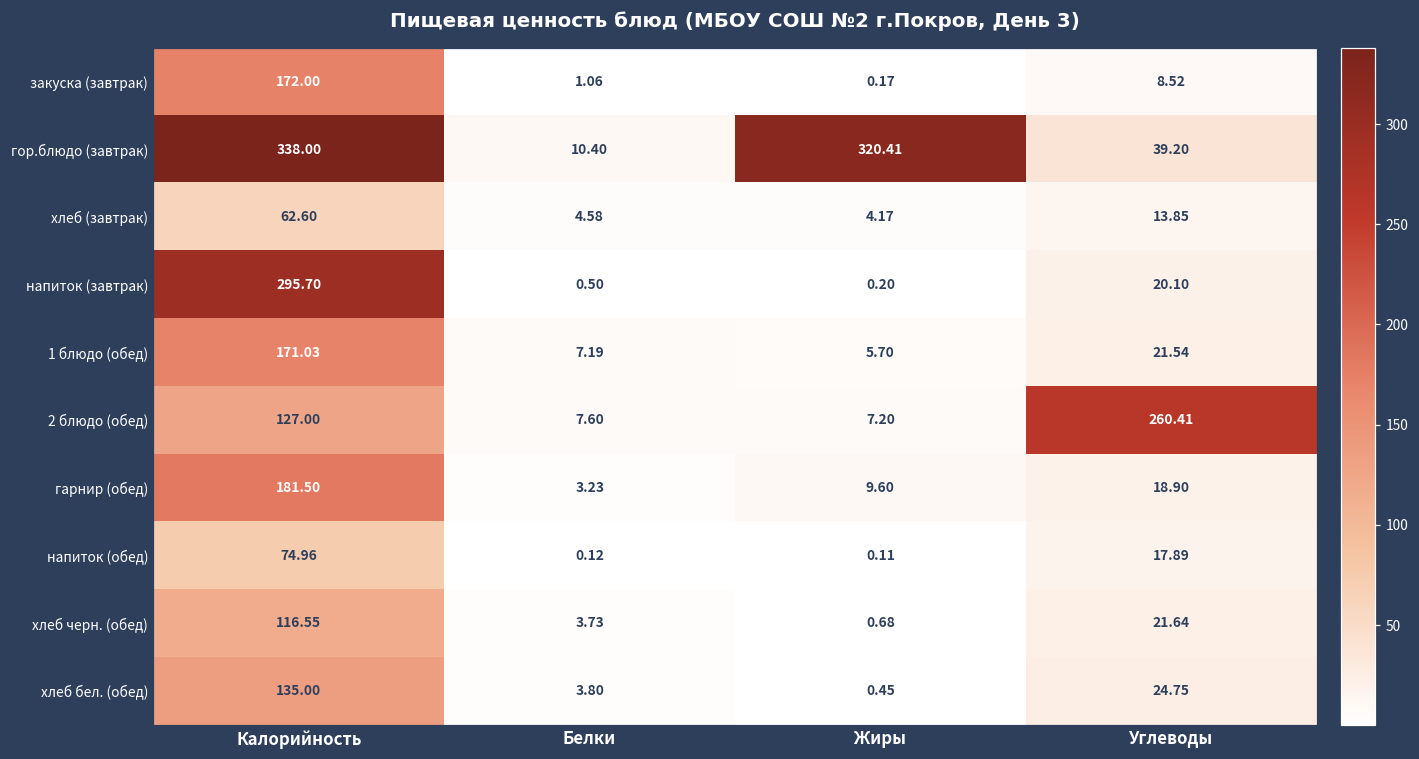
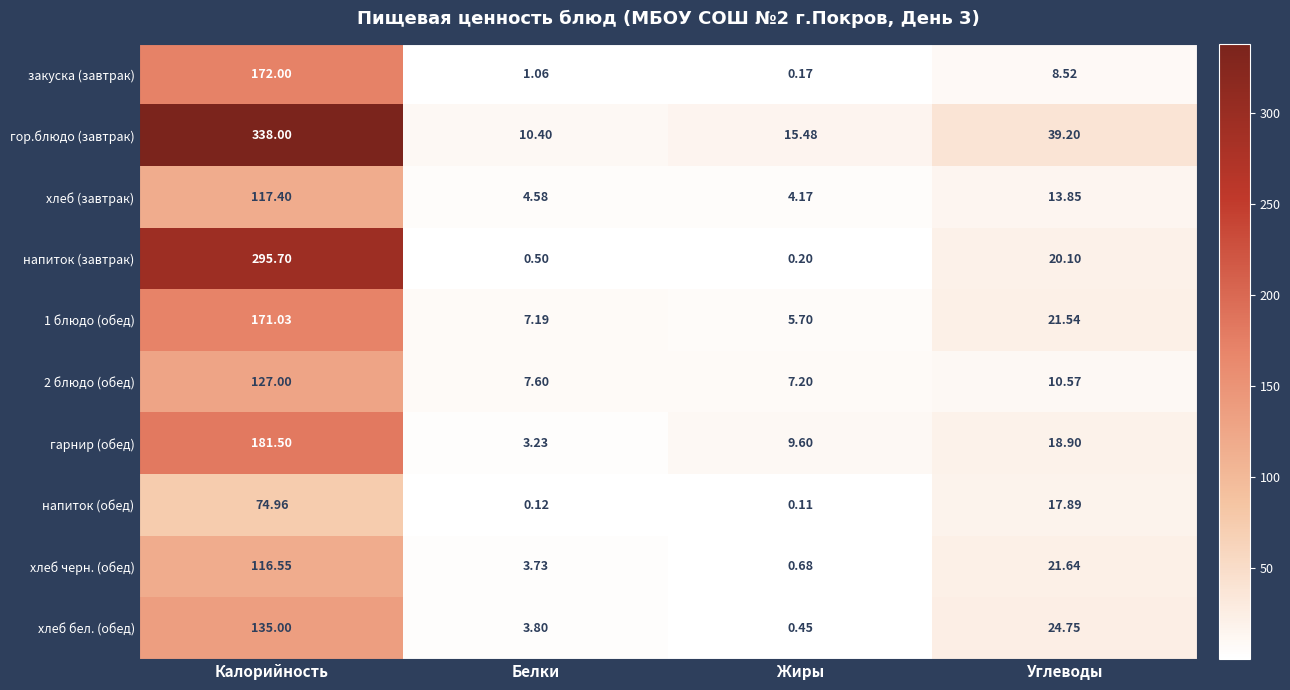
  {
    "закуска (завтрак)": {
      "Калорийность": 172.00,
      "Белки": 1.06,
      "Жиры": 0.17,
      "Углеводы": 8.52
    },
    "гор.блюдо (завтрак)": {
      "Калорийность": 338.00,
      "Белки": 10.40,
-     "Жиры": 320.41,
+     "Жиры": 15.48,
      "Углеводы": 39.20
    },
    "хлеб (завтрак)": {
-     "Калорийность": 62.60,
+     "Калорийность": 117.40,
      "Белки": 4.58,
      "Жиры": 4.17,
      "Углеводы": 13.85
    },
    "напиток (завтрак)": {
      "Калорийность": 295.70,
      "Белки": 0.50,
      "Жиры": 0.20,
      "Углеводы": 20.10
    },
    "1 блюдо (обед)": {
      "Калорийность": 171.03,
      "Белки": 7.19,
      "Жиры": 5.70,
      "Углеводы": 21.54
    },
    "2 блюдо (обед)": {
      "Калорийность": 127.00,
      "Белки": 7.60,
      "Жиры": 7.20,
-     "Углеводы": 260.41
+     "Углеводы": 10.57
    },
    "гарнир (обед)": {
      "Калорийность": 181.50,
      "Белки": 3.23,
      "Жиры": 9.60,
      "Углеводы": 18.90
    },
    "напиток (обед)": {
      "Калорийность": 74.96,
      "Белки": 0.12,
      "Жиры": 0.11,
      "Углеводы": 17.89
    },
    "хлеб черн. (обед)": {
      "Калорийность": 116.55,
      "Белки": 3.73,
      "Жиры": 0.68,
      "Углеводы": 21.64
    },
    "хлеб бел. (обед)": {
      "Калорийность": 135.00,
      "Белки": 3.80,
      "Жиры": 0.45,
      "Углеводы": 24.75
    }
  }
